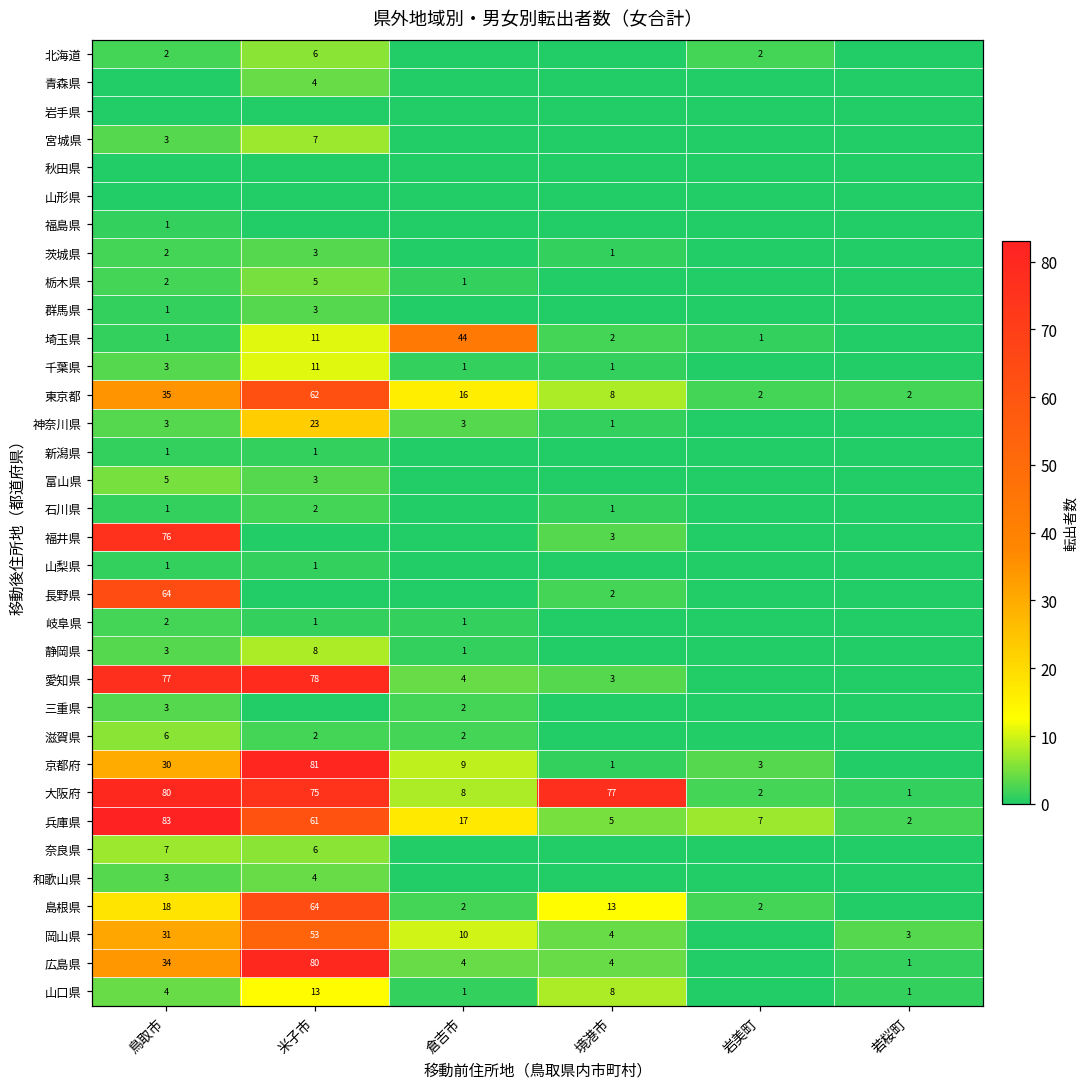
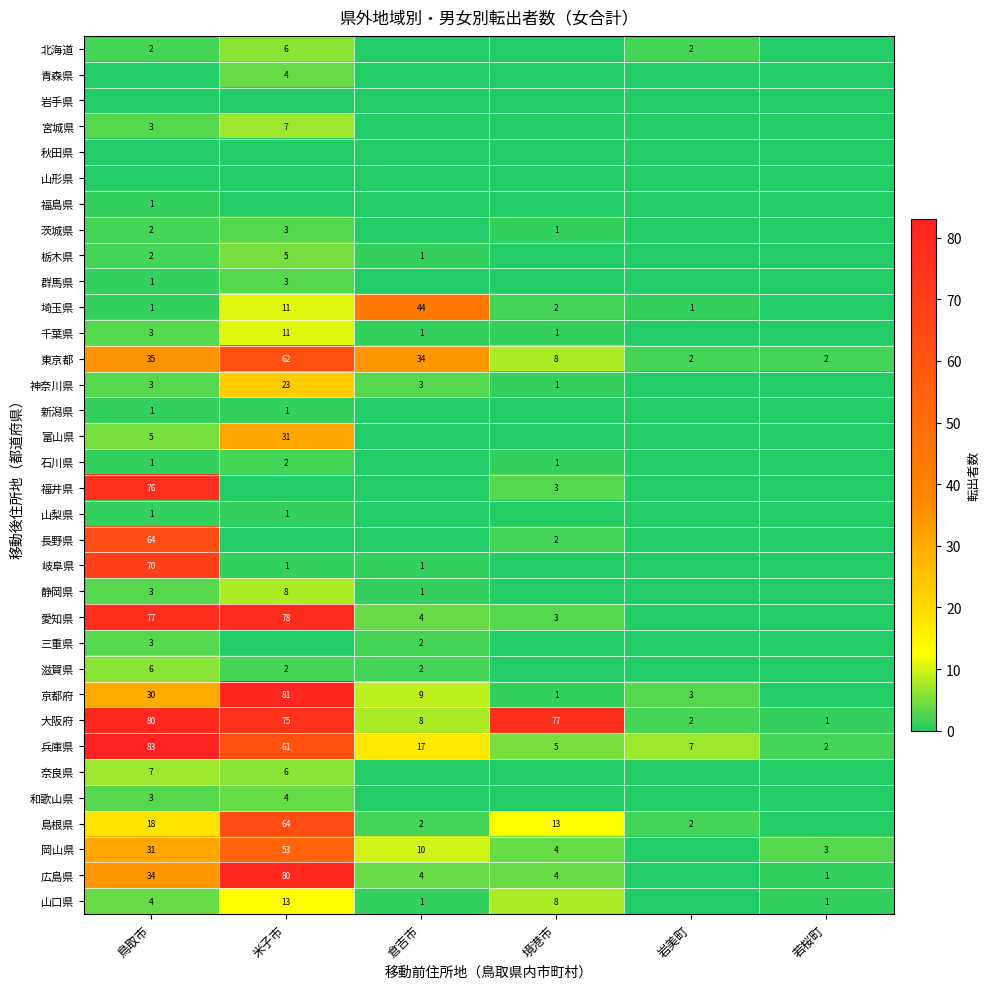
  {
    "北海道": {
      "鳥取市": 2,
      "米子市": 6,
      "岩美町": 2
    },
    "青森県": {
      "米子市": 4
    },
    "宮城県": {
      "鳥取市": 3,
      "米子市": 7
    },
    "福島県": {
      "鳥取市": 1
    },
    "茨城県": {
      "鳥取市": 2,
      "米子市": 3,
      "境港市": 1
    },
    "栃木県": {
      "鳥取市": 2,
      "米子市": 5,
      "倉吉市": 1
    },
    "群馬県": {
      "鳥取市": 1,
      "米子市": 3
    },
    "埼玉県": {
      "鳥取市": 1,
      "米子市": 11,
      "倉吉市": 44,
      "境港市": 2,
      "岩美町": 1
    },
    "千葉県": {
      "鳥取市": 3,
      "米子市": 11,
      "倉吉市": 1,
      "境港市": 1
    },
    "東京都": {
      "鳥取市": 35,
      "米子市": 62,
-     "倉吉市": 16,
+     "倉吉市": 34,
      "境港市": 8,
      "岩美町": 2,
      "若桜町": 2
    },
    "神奈川県": {
      "鳥取市": 3,
      "米子市": 23,
      "倉吉市": 3,
      "境港市": 1
    },
    "新潟県": {
      "鳥取市": 1,
      "米子市": 1
    },
    "富山県": {
      "鳥取市": 5,
-     "米子市": 3
+     "米子市": 31
    },
    "石川県": {
      "鳥取市": 1,
      "米子市": 2,
      "境港市": 1
    },
    "福井県": {
      "鳥取市": 76,
      "境港市": 3
    },
    "山梨県": {
      "鳥取市": 1,
      "米子市": 1
    },
    "長野県": {
      "鳥取市": 64,
      "境港市": 2
    },
    "岐阜県": {
-     "鳥取市": 2,
+     "鳥取市": 70,
      "米子市": 1,
      "倉吉市": 1
    },
    "静岡県": {
      "鳥取市": 3,
      "米子市": 8,
      "倉吉市": 1
    },
    "愛知県": {
      "鳥取市": 77,
      "米子市": 78,
      "倉吉市": 4,
      "境港市": 3
    },
    "三重県": {
      "鳥取市": 3,
      "倉吉市": 2
    },
    "滋賀県": {
      "鳥取市": 6,
      "米子市": 2,
      "倉吉市": 2
    },
    "京都府": {
      "鳥取市": 30,
      "米子市": 81,
      "倉吉市": 9,
      "境港市": 1,
      "岩美町": 3
    },
    "大阪府": {
      "鳥取市": 80,
      "米子市": 75,
      "倉吉市": 8,
      "境港市": 77,
      "岩美町": 2,
      "若桜町": 1
    },
    "兵庫県": {
      "鳥取市": 83,
      "米子市": 61,
      "倉吉市": 17,
      "境港市": 5,
      "岩美町": 7,
      "若桜町": 2
    },
    "奈良県": {
      "鳥取市": 7,
      "米子市": 6
    },
    "和歌山県": {
      "鳥取市": 3,
      "米子市": 4
    },
    "島根県": {
      "鳥取市": 18,
      "米子市": 64,
      "倉吉市": 2,
      "境港市": 13,
      "岩美町": 2
    },
    "岡山県": {
      "鳥取市": 31,
      "米子市": 53,
      "倉吉市": 10,
      "境港市": 4,
      "若桜町": 3
    },
    "広島県": {
      "鳥取市": 34,
      "米子市": 80,
      "倉吉市": 4,
      "境港市": 4,
      "若桜町": 1
    },
    "山口県": {
      "鳥取市": 4,
      "米子市": 13,
      "倉吉市": 1,
      "境港市": 8,
      "若桜町": 1
    }
  }
